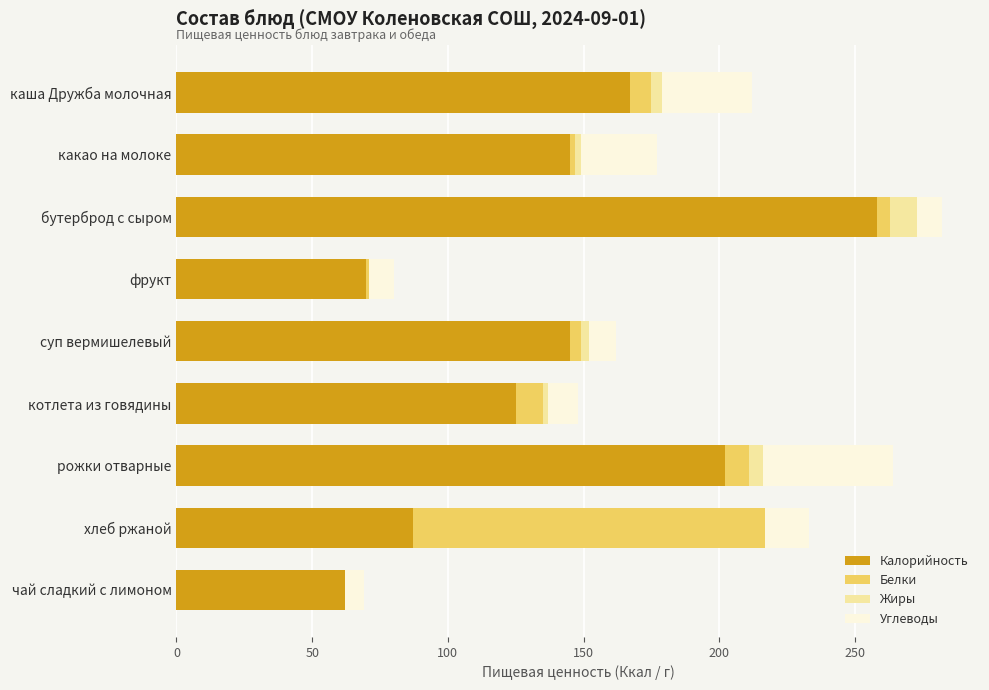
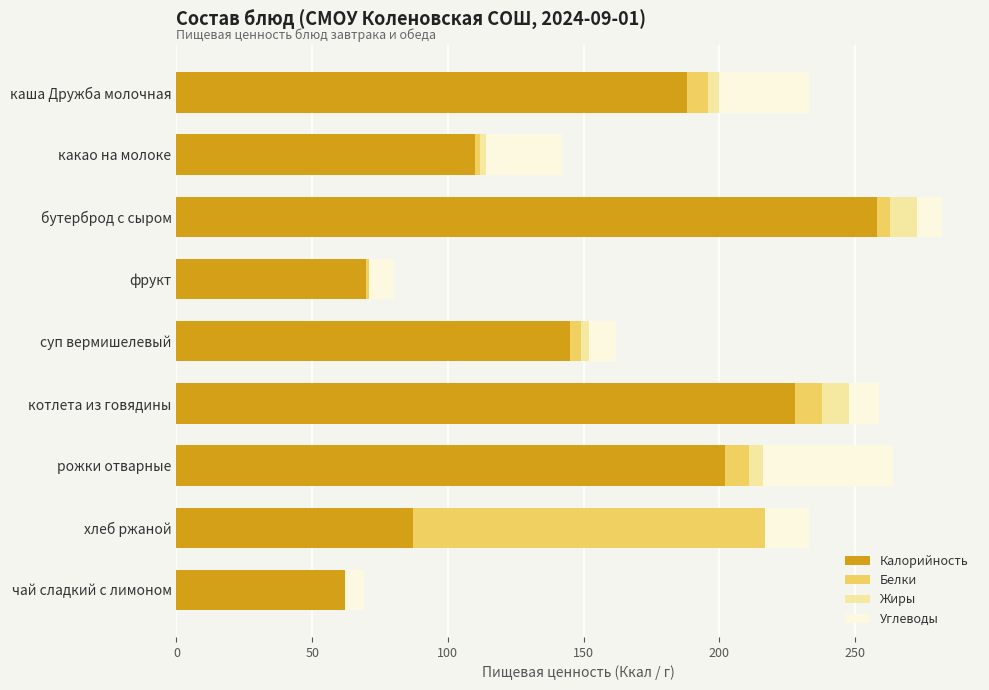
  {
    "Калорийность": {
-     "каша Дружба молочная": 167,
-     "какао на молоке": 145,
+     "каша Дружба молочная": 188,
+     "какао на молоке": 110,
      "бутерброд с сыром": 258,
      "фрукт": 70,
      "суп вермишелевый": 145,
-     "котлета из говядины": 125,
+     "котлета из говядины": 228,
      "рожки отварные": 202,
      "хлеб ржаной": 87,
      "чай сладкий с лимоном": 62
    },
    "Белки": {
      "каша Дружба молочная": 8,
      "какао на молоке": 2,
      "бутерброд с сыром": 5,
      "фрукт": 1,
      "суп вермишелевый": 4,
      "котлета из говядины": 10,
      "рожки отварные": 9,
      "хлеб ржаной": 130,
      "чай сладкий с лимоном": 0
    },
    "Жиры": {
      "каша Дружба молочная": 4,
      "какао на молоке": 2,
      "бутерброд с сыром": 10,
      "фрукт": 0,
      "суп вермишелевый": 3,
-     "котлета из говядины": 2,
+     "котлета из говядины": 10,
      "рожки отварные": 5,
      "хлеб ржаной": 0,
      "чай сладкий с лимоном": 0
    },
    "Углеводы": {
      "каша Дружба молочная": 33,
      "какао на молоке": 28,
      "бутерброд с сыром": 9,
      "фрукт": 9,
      "суп вермишелевый": 10,
      "котлета из говядины": 11,
      "рожки отварные": 48,
      "хлеб ржаной": 16,
      "чай сладкий с лимоном": 7
    }
  }
